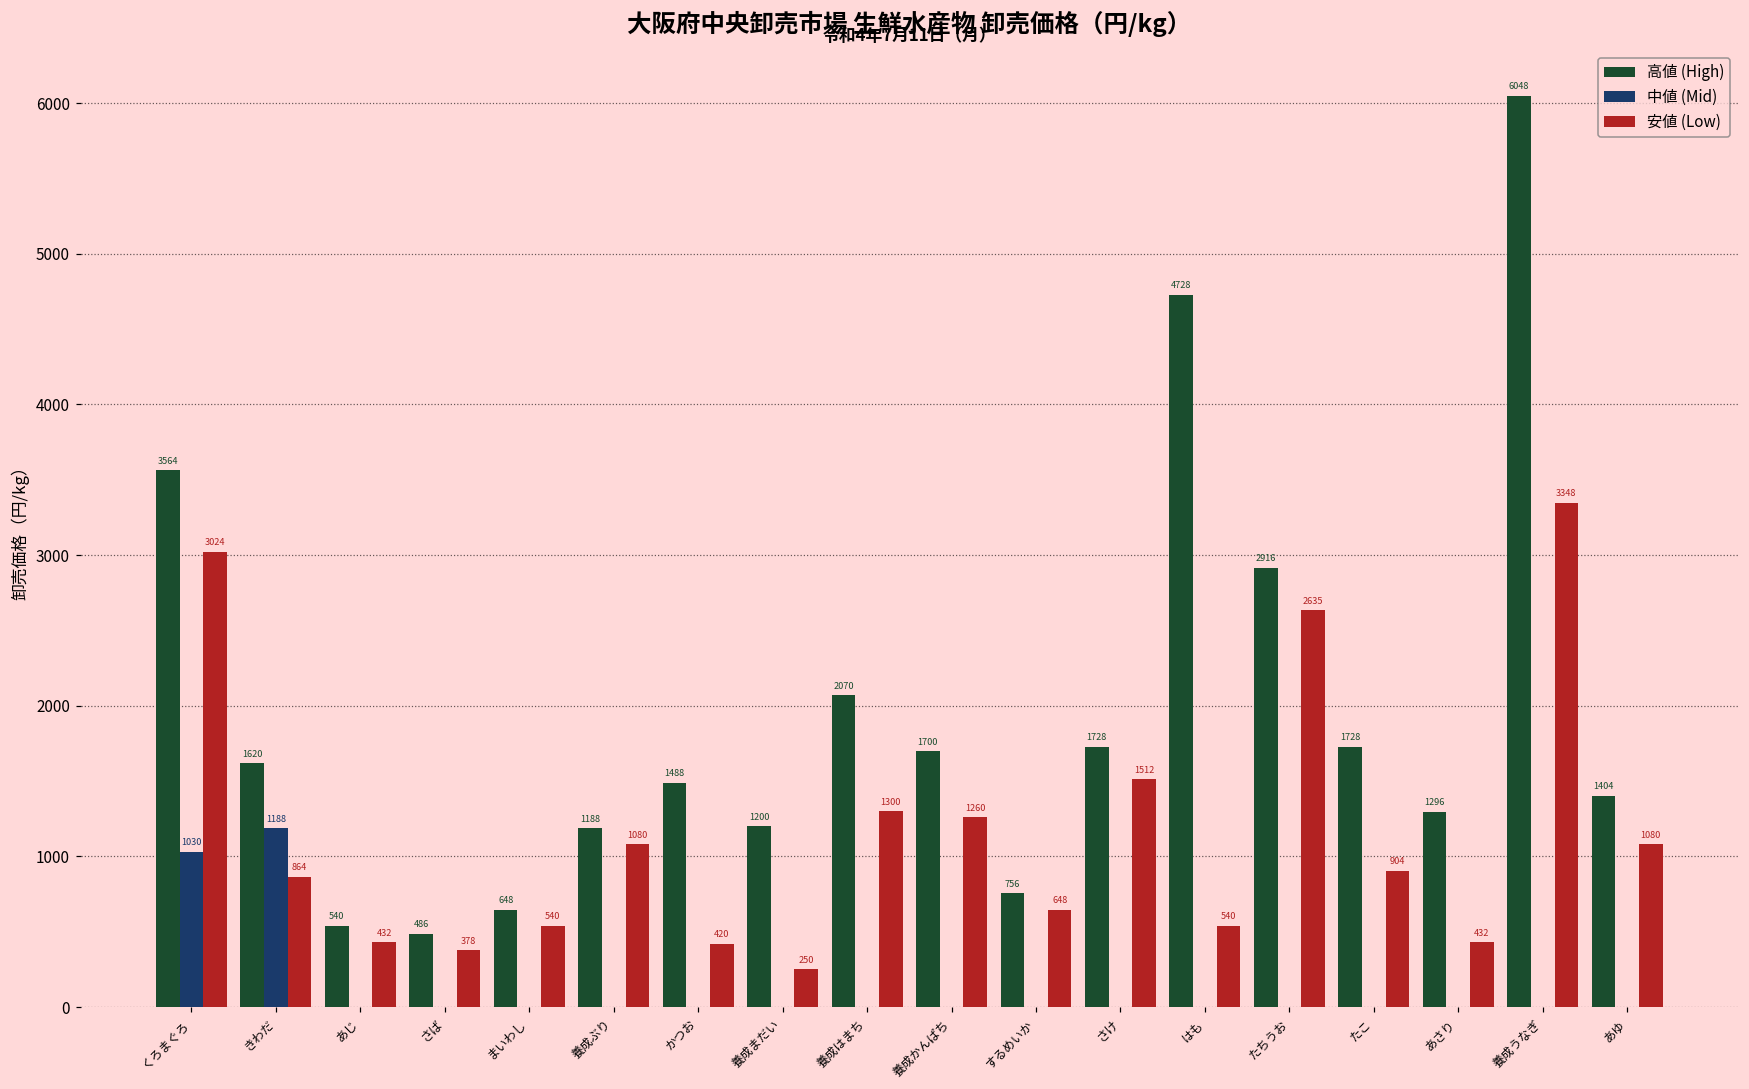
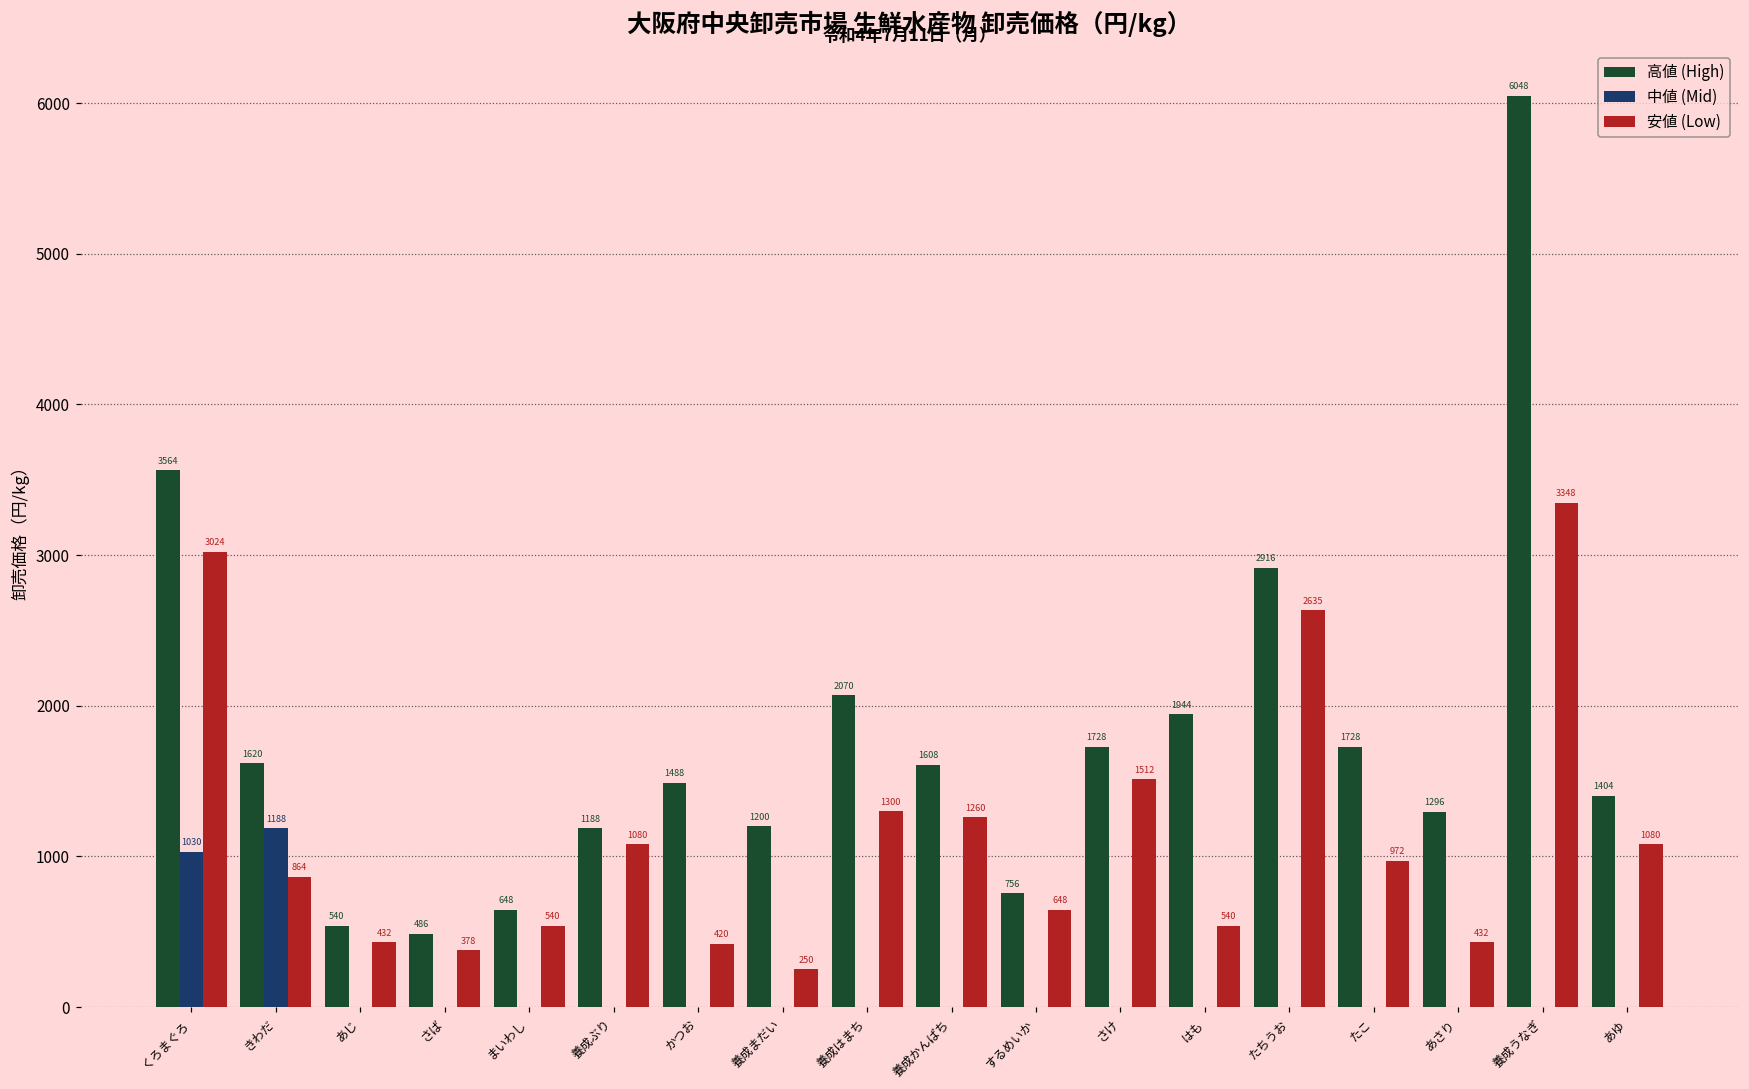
  {
    "高値 (High)": {
      "くろまぐろ": 3564,
      "きわだ": 1620,
      "あじ": 540,
      "さば": 486,
      "まいわし": 648,
      "養成ぶり": 1188,
      "かつお": 1488,
      "養成まだい": 1200,
      "養成はまち": 2070,
-     "養成かんぱち": 1700,
+     "養成かんぱち": 1608,
      "するめいか": 756,
      "さけ": 1728,
-     "はも": 4728,
+     "はも": 1944,
      "たちうお": 2916,
      "たこ": 1728,
      "あさり": 1296,
      "養成うなぎ": 6048,
      "あゆ": 1404
    },
    "中値 (Mid)": {
      "くろまぐろ": 1030,
      "きわだ": 1188
    },
    "安値 (Low)": {
      "くろまぐろ": 3024,
      "きわだ": 864,
      "あじ": 432,
      "さば": 378,
      "まいわし": 540,
      "養成ぶり": 1080,
      "かつお": 420,
      "養成まだい": 250,
      "養成はまち": 1300,
      "養成かんぱち": 1260,
      "するめいか": 648,
      "さけ": 1512,
      "はも": 540,
      "たちうお": 2635,
-     "たこ": 904,
+     "たこ": 972,
      "あさり": 432,
      "養成うなぎ": 3348,
      "あゆ": 1080
    }
  }
